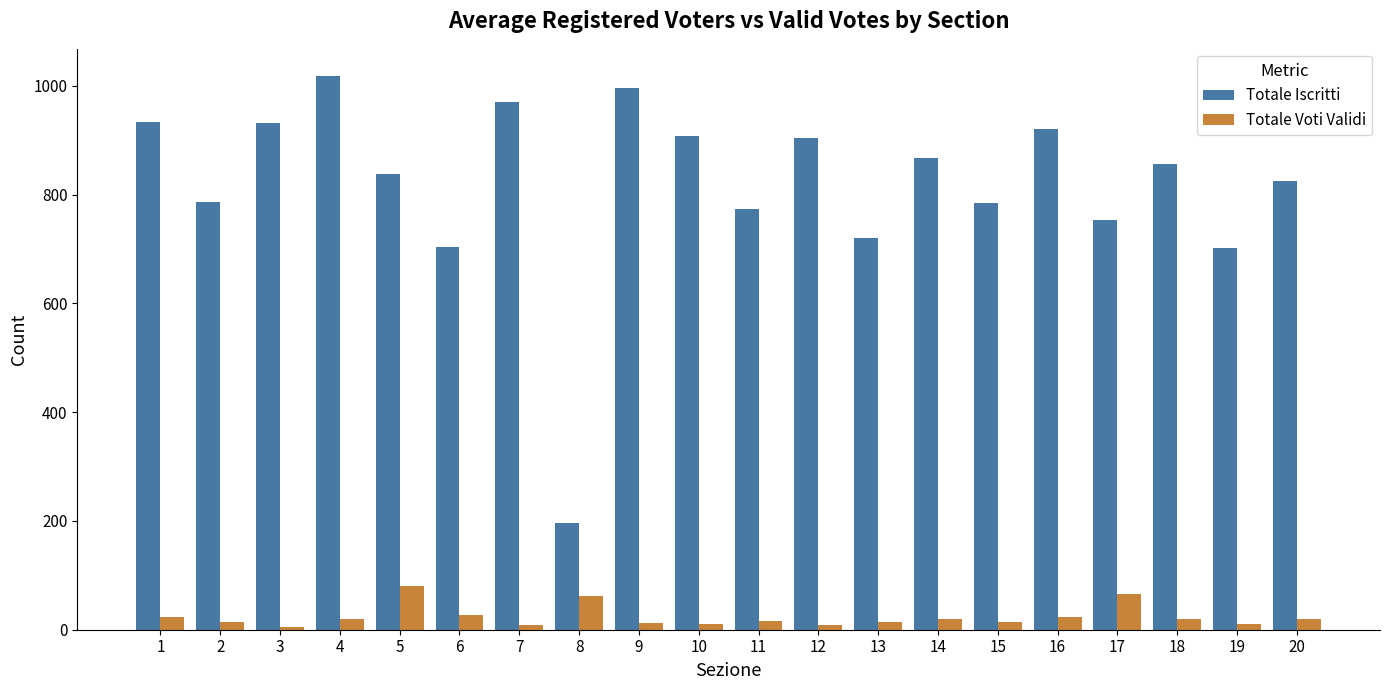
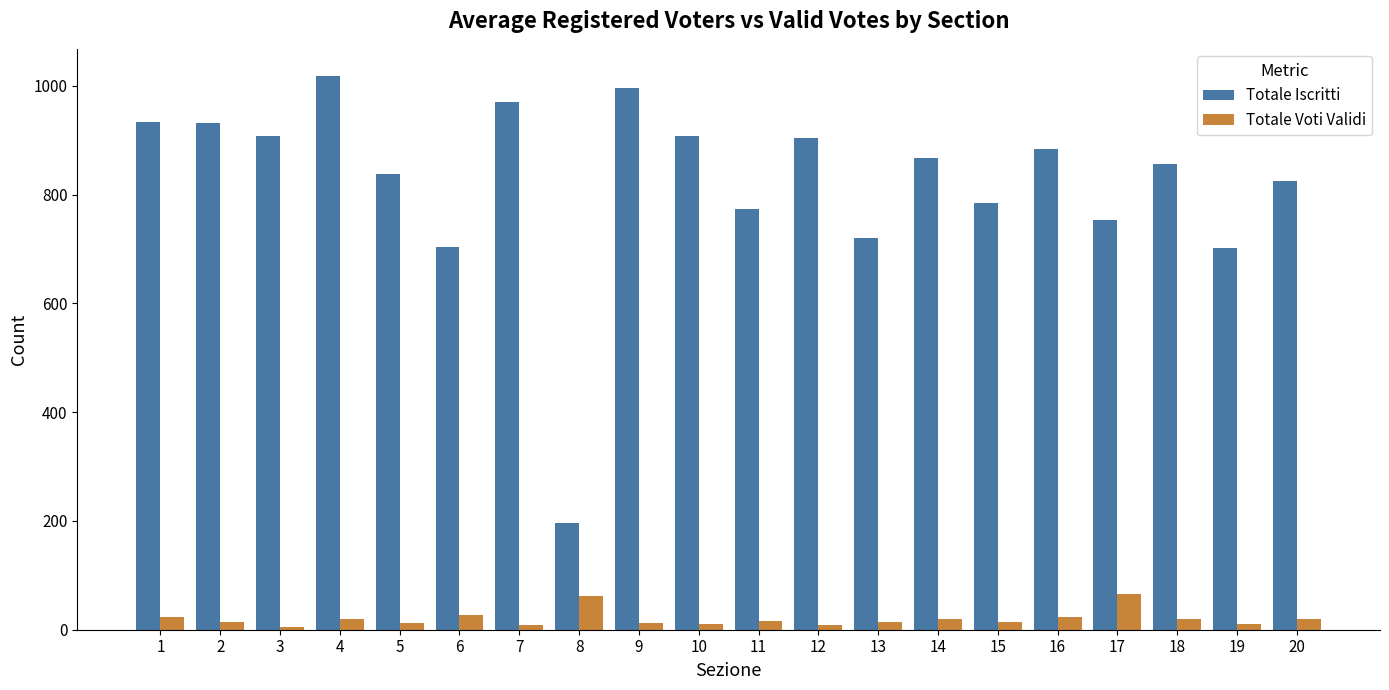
  {
    "Totale Iscritti": {
      "1": 930,
-     "2": 790,
-     "3": 930,
+     "2": 930,
+     "3": 910,
      "4": 1020,
      "5": 840,
      "6": 700,
      "7": 970,
      "8": 200,
      "9": 1000,
      "10": 910,
      "11": 770,
      "12": 900,
      "13": 720,
      "14": 870,
      "15": 790,
-     "16": 920,
+     "16": 880,
      "17": 750,
      "18": 860,
      "19": 700,
      "20": 820
    },
    "Totale Voti Validi": {
      "1": 20,
      "2": 10,
      "3": 10,
      "4": 20,
-     "5": 80,
+     "5": 10,
      "6": 30,
      "7": 10,
      "8": 60,
      "9": 10,
      "10": 10,
      "11": 20,
      "12": 10,
      "13": 10,
      "14": 20,
      "15": 10,
      "16": 20,
      "17": 70,
      "18": 20,
      "19": 10,
      "20": 20
    }
  }
